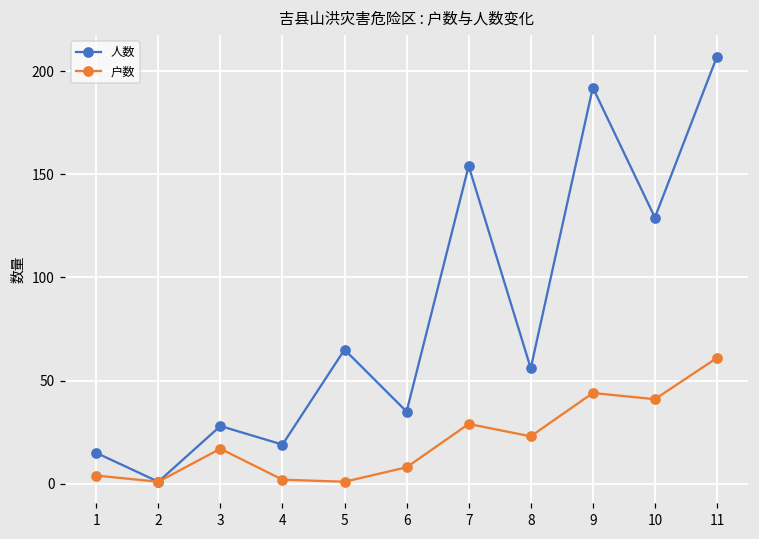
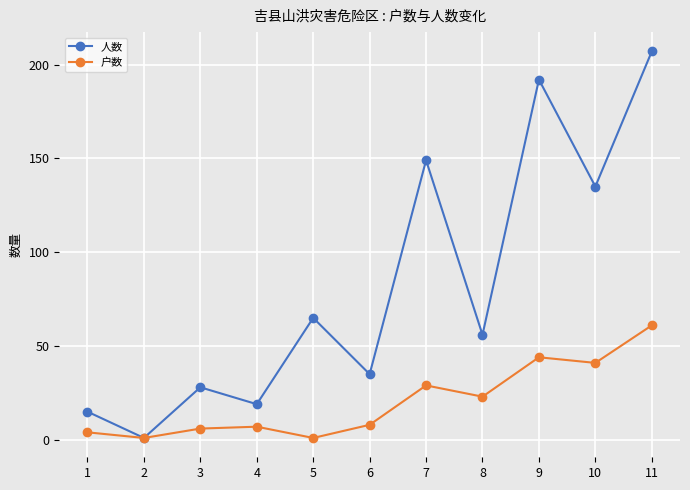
  {
    "人数": {
      "1": 15,
      "3": 28,
      "4": 19,
      "5": 65,
      "6": 35,
-     "7": 154,
+     "7": 149,
      "8": 56,
      "9": 192,
-     "10": 129,
+     "10": 135,
      "11": 207
    },
    "户数": {
      "1": 4,
-     "3": 17,
-     "4": 2,
+     "3": 6,
+     "4": 7,
      "5": 1,
      "6": 8,
      "7": 29,
      "8": 23,
      "9": 44,
      "10": 41,
      "11": 61
    }
  }
